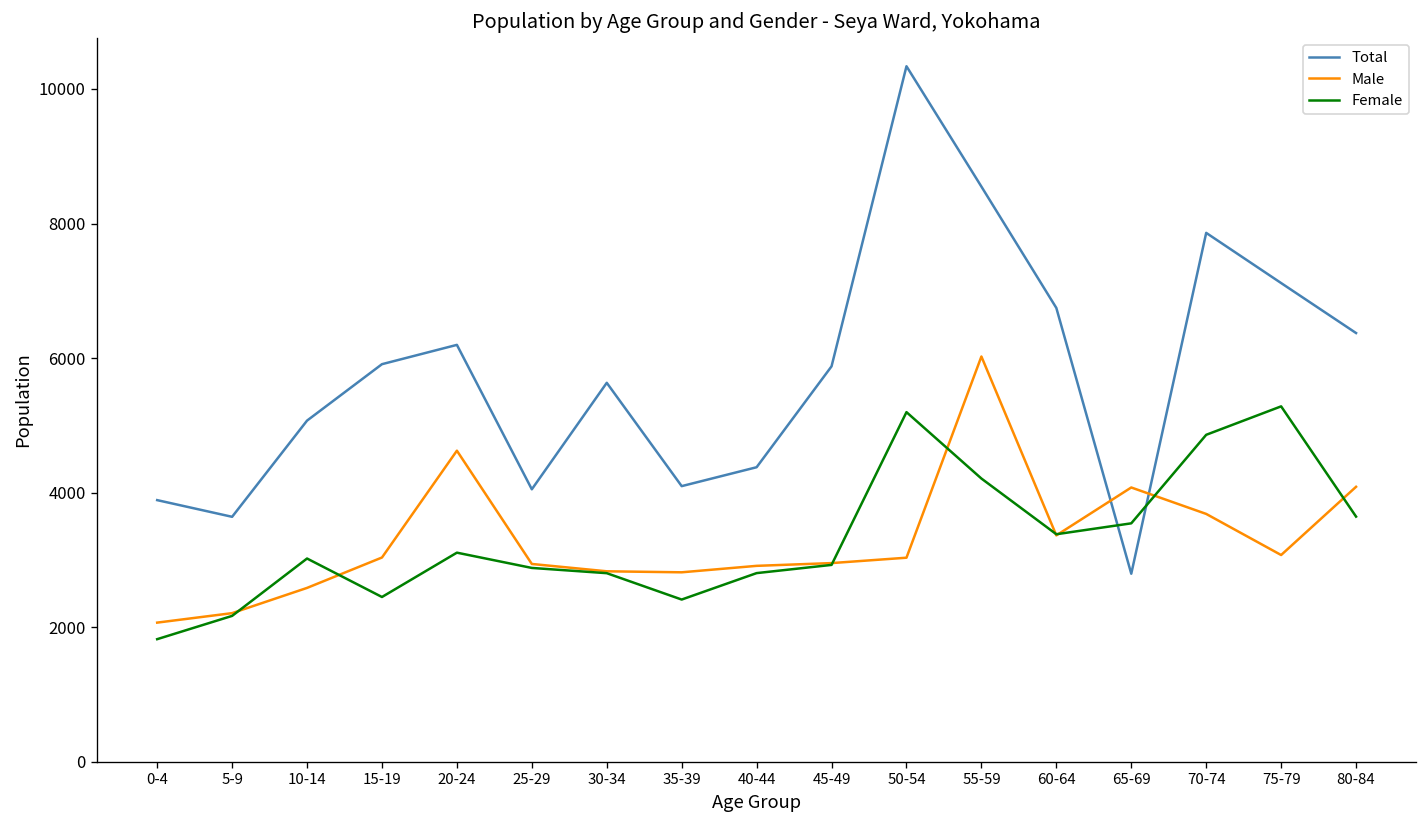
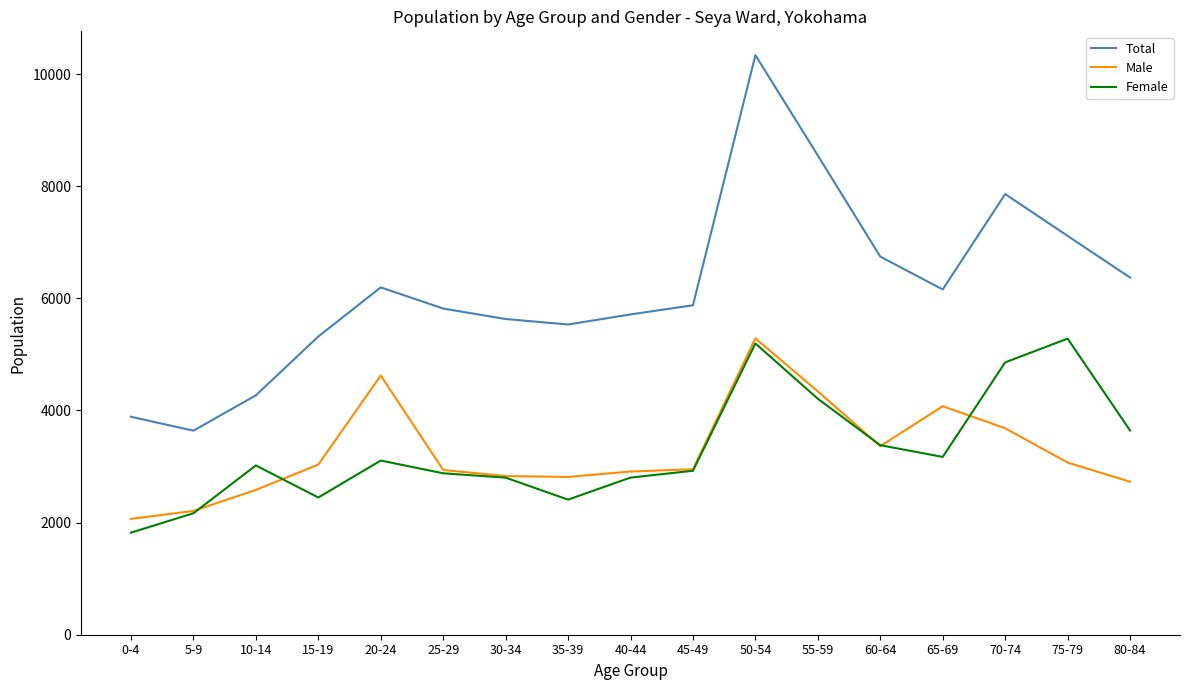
  {
    "Total": {
      "0-4": 3900,
      "5-9": 3600,
-     "10-14": 5100,
-     "15-19": 5900,
+     "10-14": 4300,
+     "15-19": 5300,
      "20-24": 6200,
-     "25-29": 4000,
+     "25-29": 5800,
      "30-34": 5600,
-     "35-39": 4100,
-     "40-44": 4400,
+     "35-39": 5500,
+     "40-44": 5700,
      "45-49": 5900,
      "50-54": 10300,
      "55-59": 8500,
      "60-64": 6700,
-     "65-69": 2800,
+     "65-69": 6200,
      "70-74": 7900,
      "75-79": 7100,
      "80-84": 6400
    },
    "Male": {
      "0-4": 2100,
      "10-14": 2600,
      "15-19": 3000,
      "20-24": 4600,
      "25-29": 2900,
      "35-39": 2800,
      "40-44": 2900,
-     "50-54": 3000,
-     "55-59": 6000,
+     "50-54": 5300,
+     "55-59": 4300,
      "65-69": 4100,
      "70-74": 3700,
      "75-79": 3100,
-     "80-84": 4100
+     "80-84": 2700
    },
    "Female": {
      "0-4": 1800,
      "10-14": 3000,
      "15-19": 2400,
      "20-24": 3100,
      "25-29": 2900,
      "35-39": 2400,
      "40-44": 2800,
      "50-54": 5200,
      "55-59": 4200,
-     "65-69": 3500,
+     "65-69": 3200,
      "70-74": 4900,
      "75-79": 5300,
      "80-84": 3600
    }
  }
